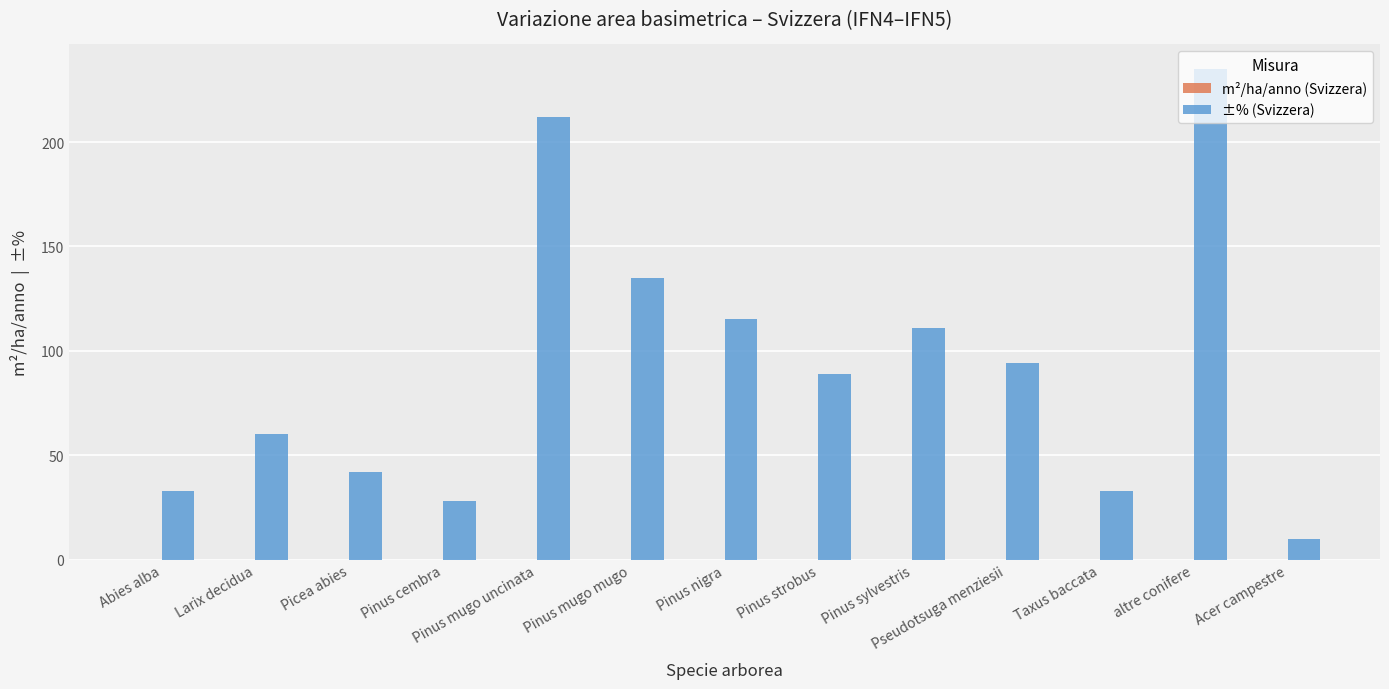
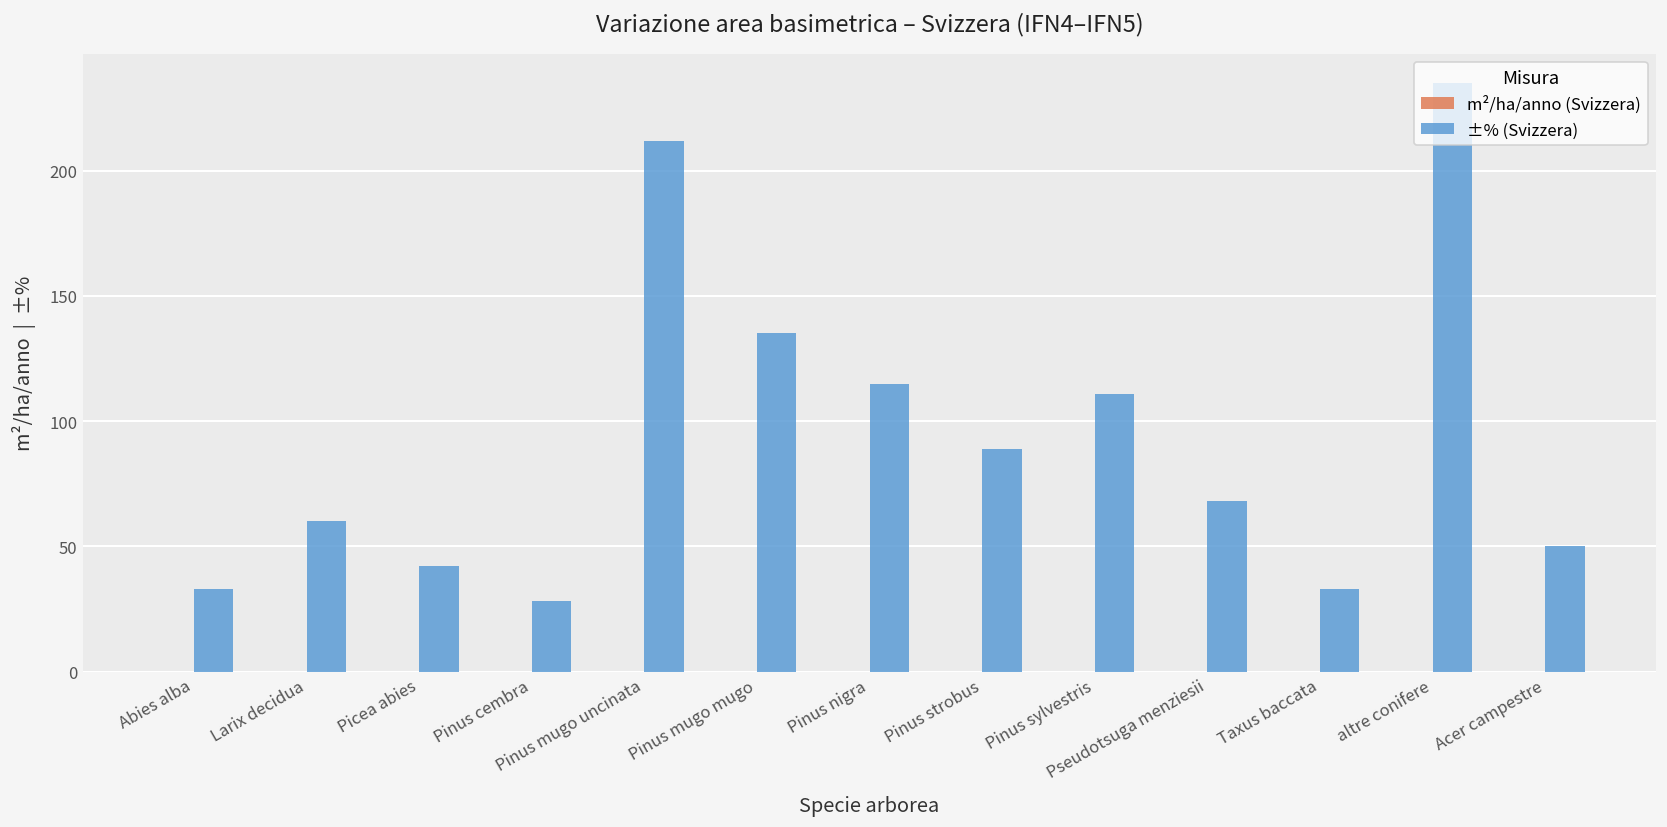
  {
    "m²/ha/anno (Svizzera)": {
      "Abies alba": 0,
      "Larix decidua": 0,
      "Picea abies": 0,
      "Pinus cembra": 0,
      "Pinus mugo uncinata": 0,
      "Pinus mugo mugo": 0,
      "Pinus nigra": 0,
      "Pinus strobus": 0,
      "Pinus sylvestris": 0,
      "Pseudotsuga menziesii": 0,
      "Taxus baccata": 0,
      "altre conifere": 0,
      "Acer campestre": 0
    },
    "±% (Svizzera)": {
      "Abies alba": 33,
      "Larix decidua": 60,
      "Picea abies": 42,
      "Pinus cembra": 28,
      "Pinus mugo uncinata": 212,
      "Pinus mugo mugo": 135,
      "Pinus nigra": 115,
      "Pinus strobus": 89,
      "Pinus sylvestris": 111,
-     "Pseudotsuga menziesii": 94,
+     "Pseudotsuga menziesii": 68,
      "Taxus baccata": 33,
-     "Acer campestre": 10
+     "Acer campestre": 50
    }
  }
